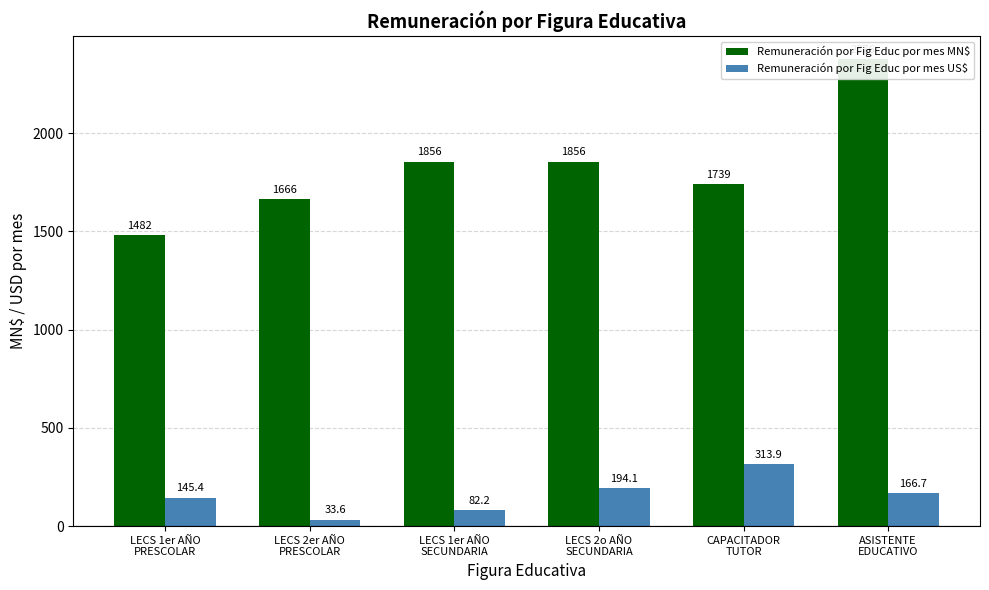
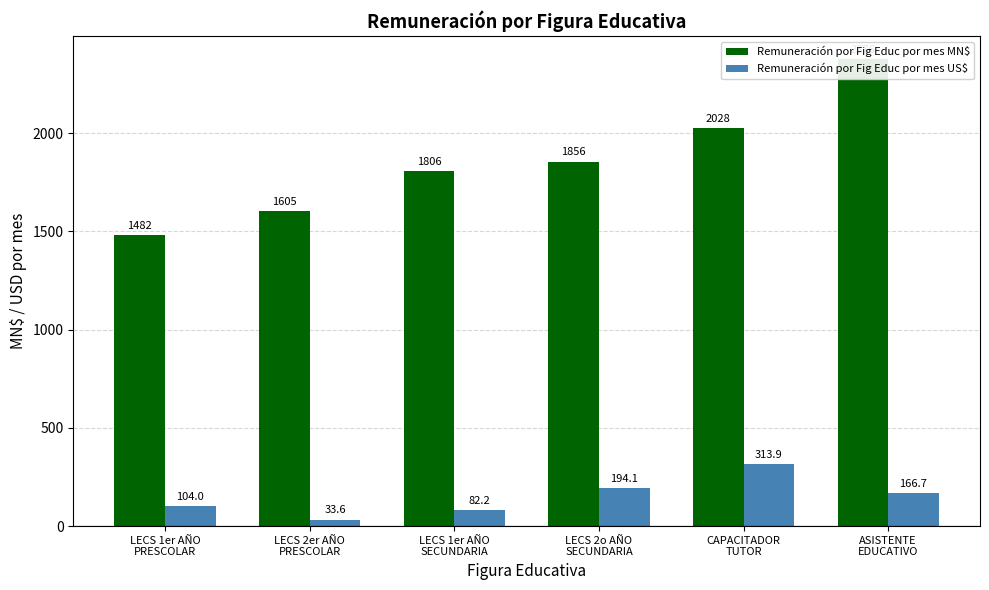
  {
    "Remuneración por Fig Educ por mes MN$": {
      "LECS 1er AÑO PRESCOLAR": 1482,
-     "LECS 2er AÑO PRESCOLAR": 1666,
-     "LECS 1er AÑO SECUNDARIA": 1856,
+     "LECS 2er AÑO PRESCOLAR": 1605,
+     "LECS 1er AÑO SECUNDARIA": 1806,
      "LECS 2o AÑO SECUNDARIA": 1856,
-     "CAPACITADOR TUTOR": 1739
+     "CAPACITADOR TUTOR": 2028
    },
    "Remuneración por Fig Educ por mes US$": {
-     "LECS 1er AÑO PRESCOLAR": 145.4,
+     "LECS 1er AÑO PRESCOLAR": 104.0,
      "LECS 2er AÑO PRESCOLAR": 33.6,
      "LECS 1er AÑO SECUNDARIA": 82.2,
      "LECS 2o AÑO SECUNDARIA": 194.1,
      "CAPACITADOR TUTOR": 313.9,
      "ASISTENTE EDUCATIVO": 166.7
    }
  }
